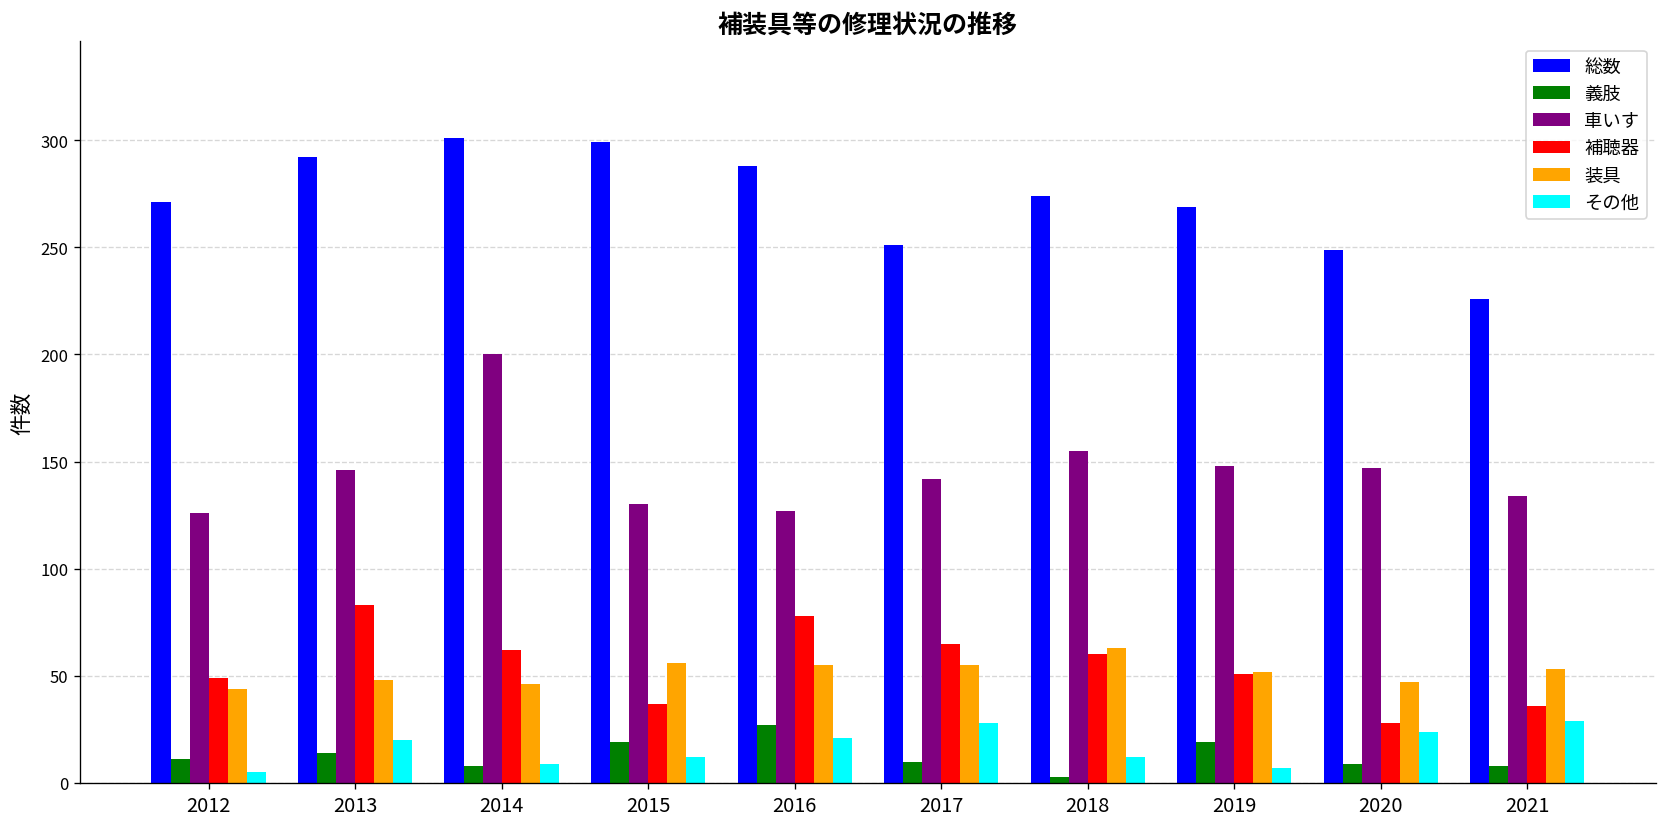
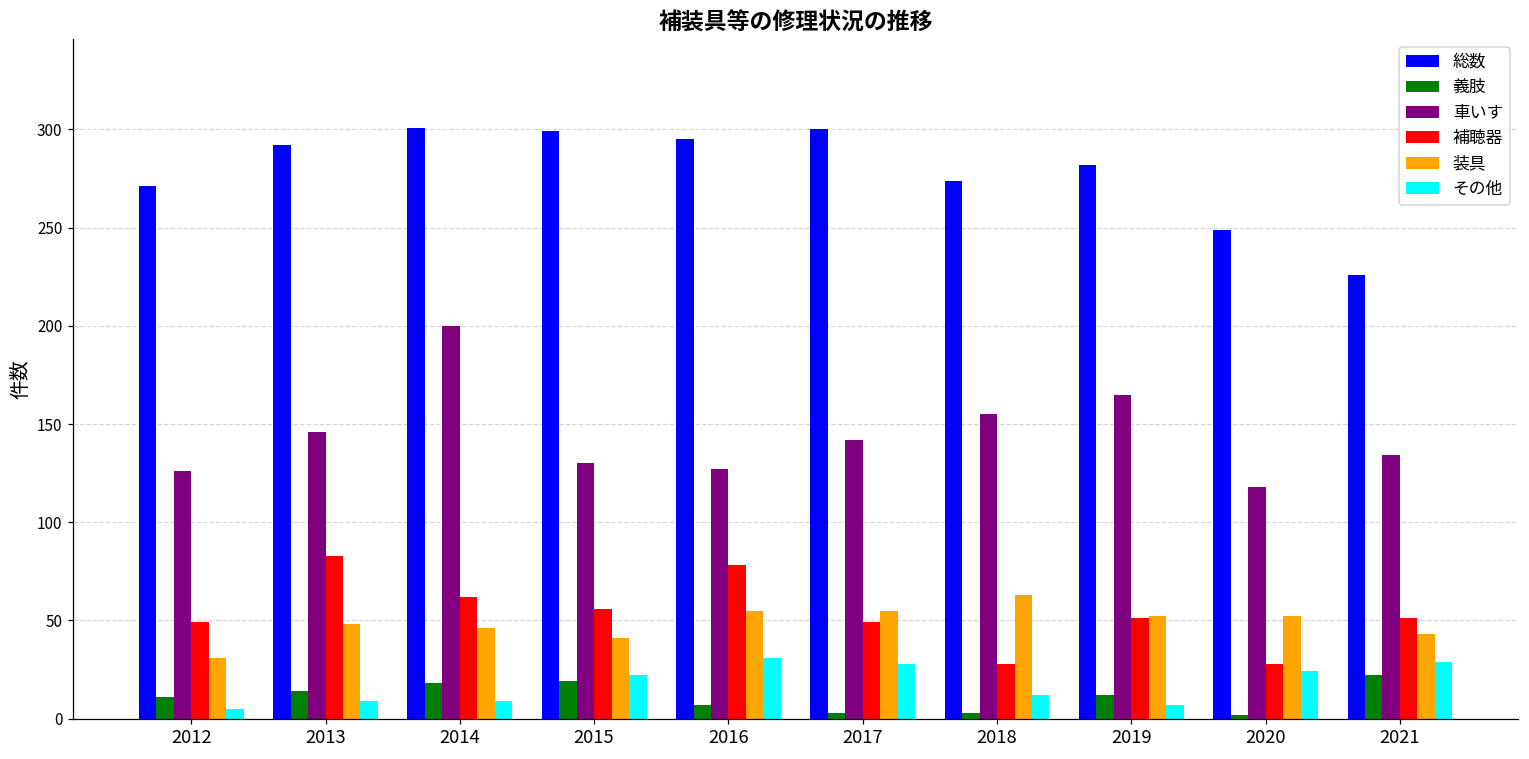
  {
    "総数": {
      "2012": 271,
      "2013": 292,
      "2014": 301,
      "2015": 299,
-     "2016": 288,
-     "2017": 251,
+     "2016": 295,
+     "2017": 300,
      "2018": 274,
-     "2019": 269,
+     "2019": 282,
      "2020": 249,
      "2021": 226
    },
    "義肢": {
      "2012": 11,
      "2013": 14,
-     "2014": 8,
+     "2014": 18,
      "2015": 19,
-     "2016": 27,
-     "2017": 10,
+     "2016": 7,
+     "2017": 3,
      "2018": 3,
-     "2019": 19,
-     "2020": 9,
-     "2021": 8
+     "2019": 12,
+     "2020": 2,
+     "2021": 22
    },
    "車いす": {
      "2012": 126,
      "2013": 146,
      "2014": 200,
      "2015": 130,
      "2016": 127,
      "2017": 142,
      "2018": 155,
-     "2019": 148,
-     "2020": 147,
+     "2019": 165,
+     "2020": 118,
      "2021": 134
    },
    "補聴器": {
      "2012": 49,
      "2013": 83,
      "2014": 62,
-     "2015": 37,
+     "2015": 56,
      "2016": 78,
-     "2017": 65,
-     "2018": 60,
+     "2017": 49,
+     "2018": 28,
      "2019": 51,
      "2020": 28,
-     "2021": 36
+     "2021": 51
    },
    "装具": {
-     "2012": 44,
+     "2012": 31,
      "2013": 48,
      "2014": 46,
-     "2015": 56,
+     "2015": 41,
      "2016": 55,
      "2017": 55,
      "2018": 63,
      "2019": 52,
-     "2020": 47,
-     "2021": 53
+     "2020": 52,
+     "2021": 43
    },
    "その他": {
      "2012": 5,
-     "2013": 20,
+     "2013": 9,
      "2014": 9,
-     "2015": 12,
-     "2016": 21,
+     "2015": 22,
+     "2016": 31,
      "2017": 28,
      "2018": 12,
      "2019": 7,
      "2020": 24,
      "2021": 29
    }
  }
